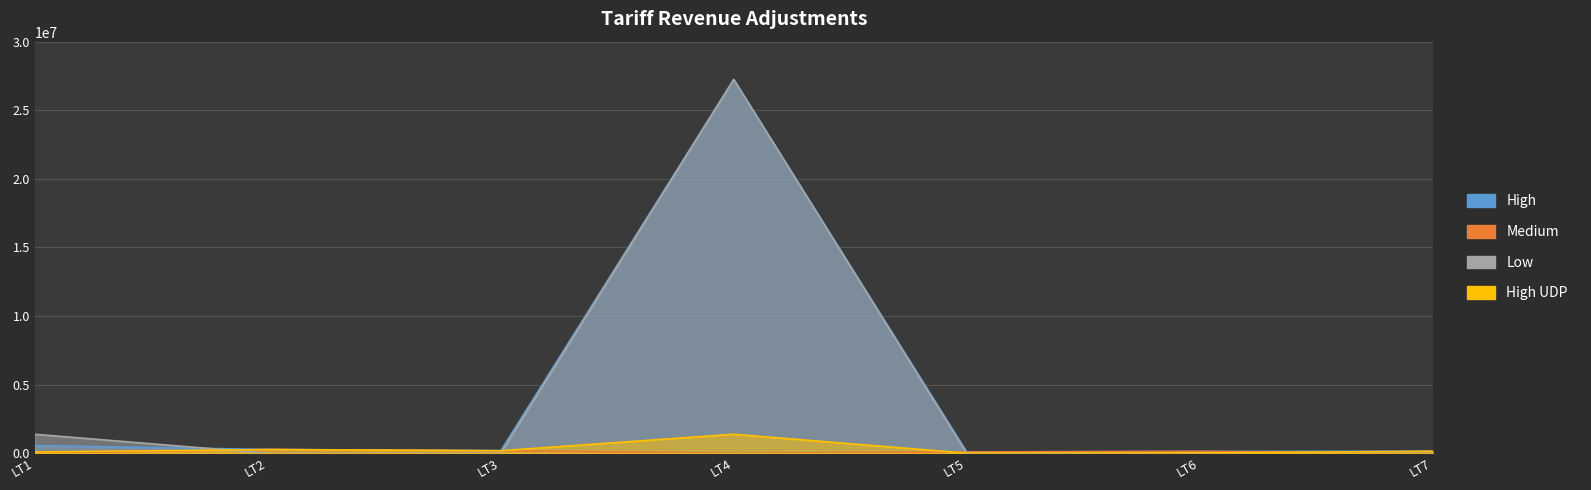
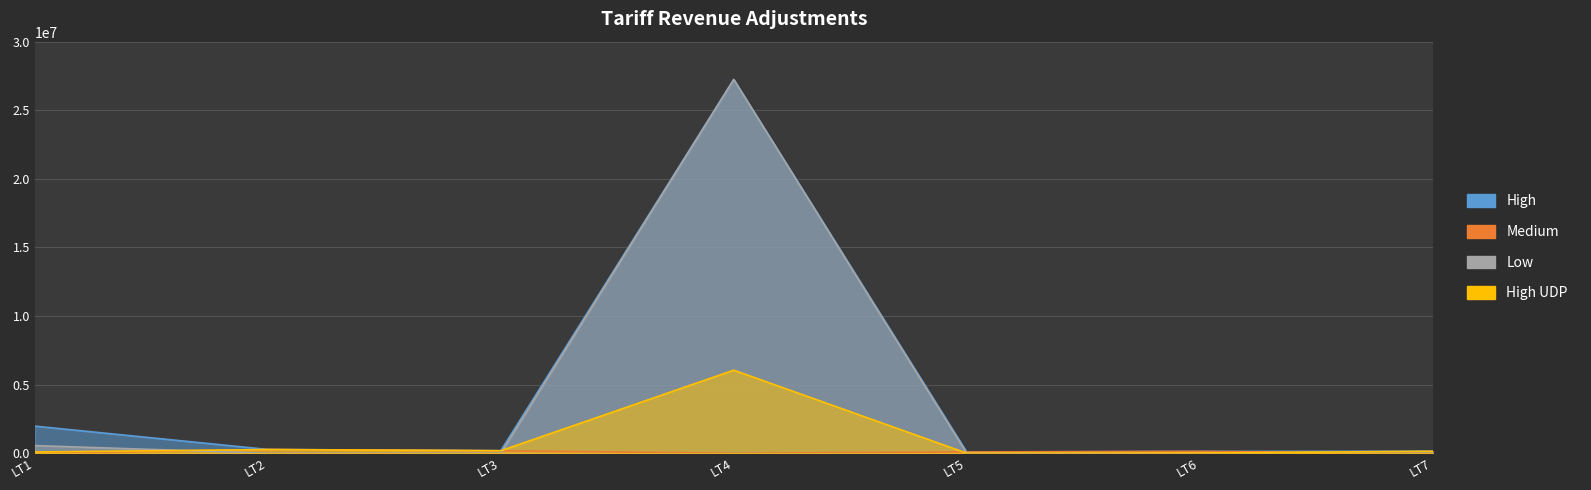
  {
    "High": {
-     "LT1": 600000
+     "LT1": 2000000
    },
    "Medium": {
      "LT4": 0
    },
    "Low": {
-     "LT1": 1400000,
+     "LT1": 600000,
      "LT2": 0
    },
    "High UDP": {
-     "LT4": 1400000
+     "LT4": 6100000
    }
  }
